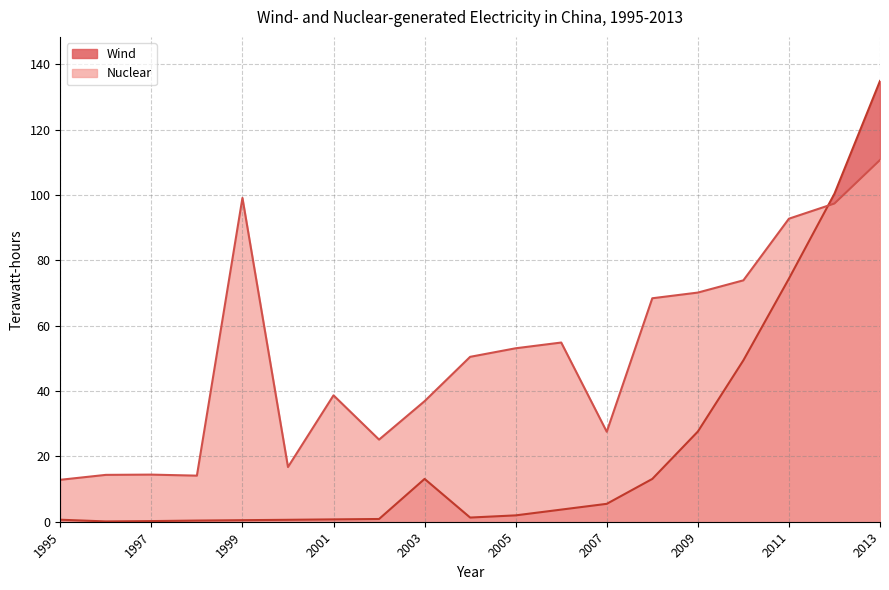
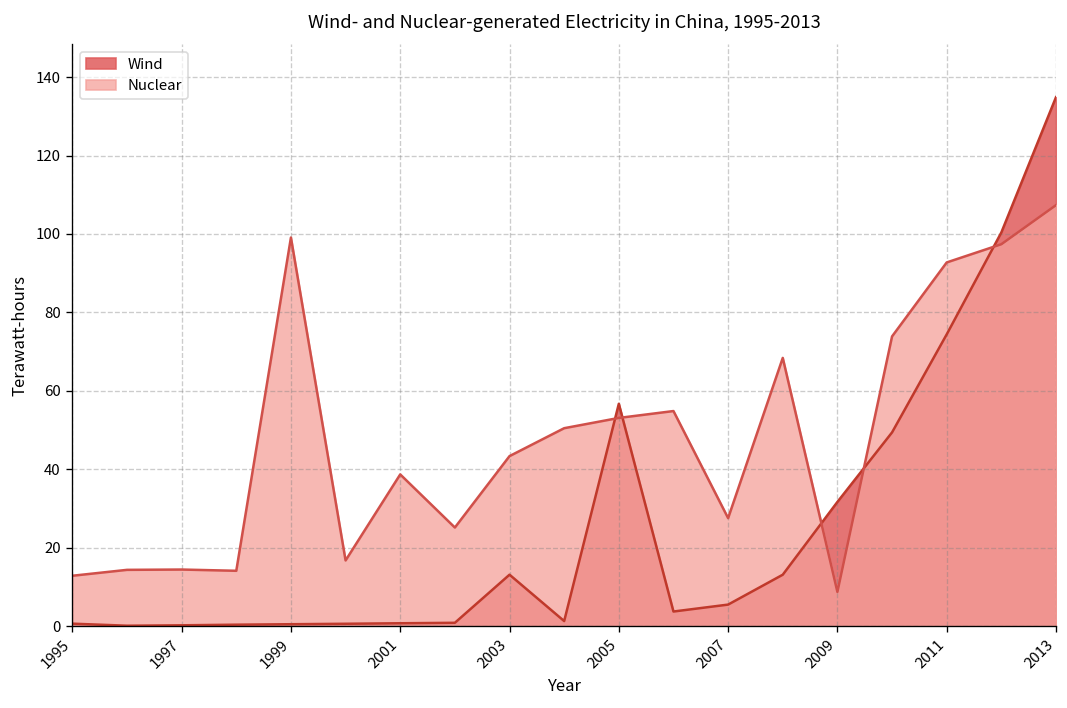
  {
    "Wind": {
      "1995": 1,
      "1997": 0,
      "1999": 0,
      "2001": 1,
      "2003": 13,
-     "2005": 2,
+     "2005": 57,
      "2007": 5,
-     "2009": 28,
+     "2009": 32,
      "2011": 74,
      "2013": 135
    },
    "Nuclear": {
      "1995": 13,
      "1997": 14,
      "1999": 99,
      "2001": 39,
-     "2003": 37,
+     "2003": 43,
      "2005": 53,
      "2007": 28,
-     "2009": 70,
+     "2009": 9,
      "2011": 93,
-     "2013": 111
+     "2013": 107
    }
  }
